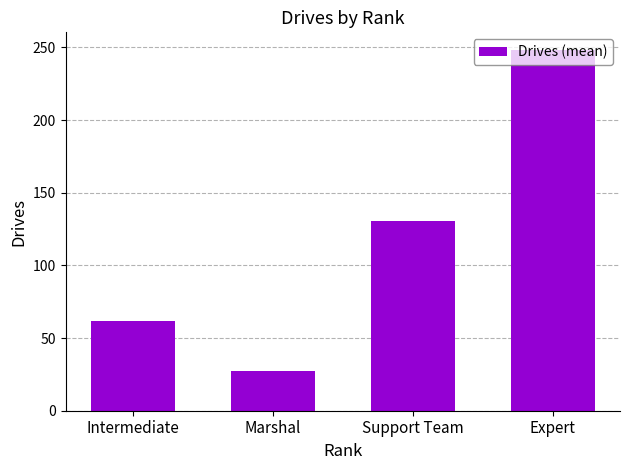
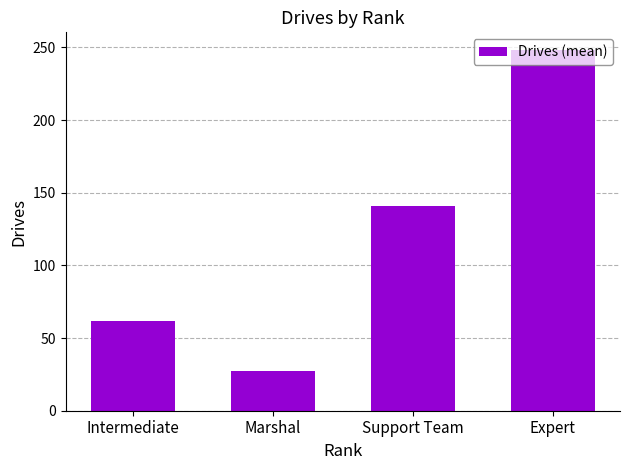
  {
    "Intermediate": 62,
    "Marshal": 28,
-   "Support Team": 131
+   "Support Team": 141
  }
